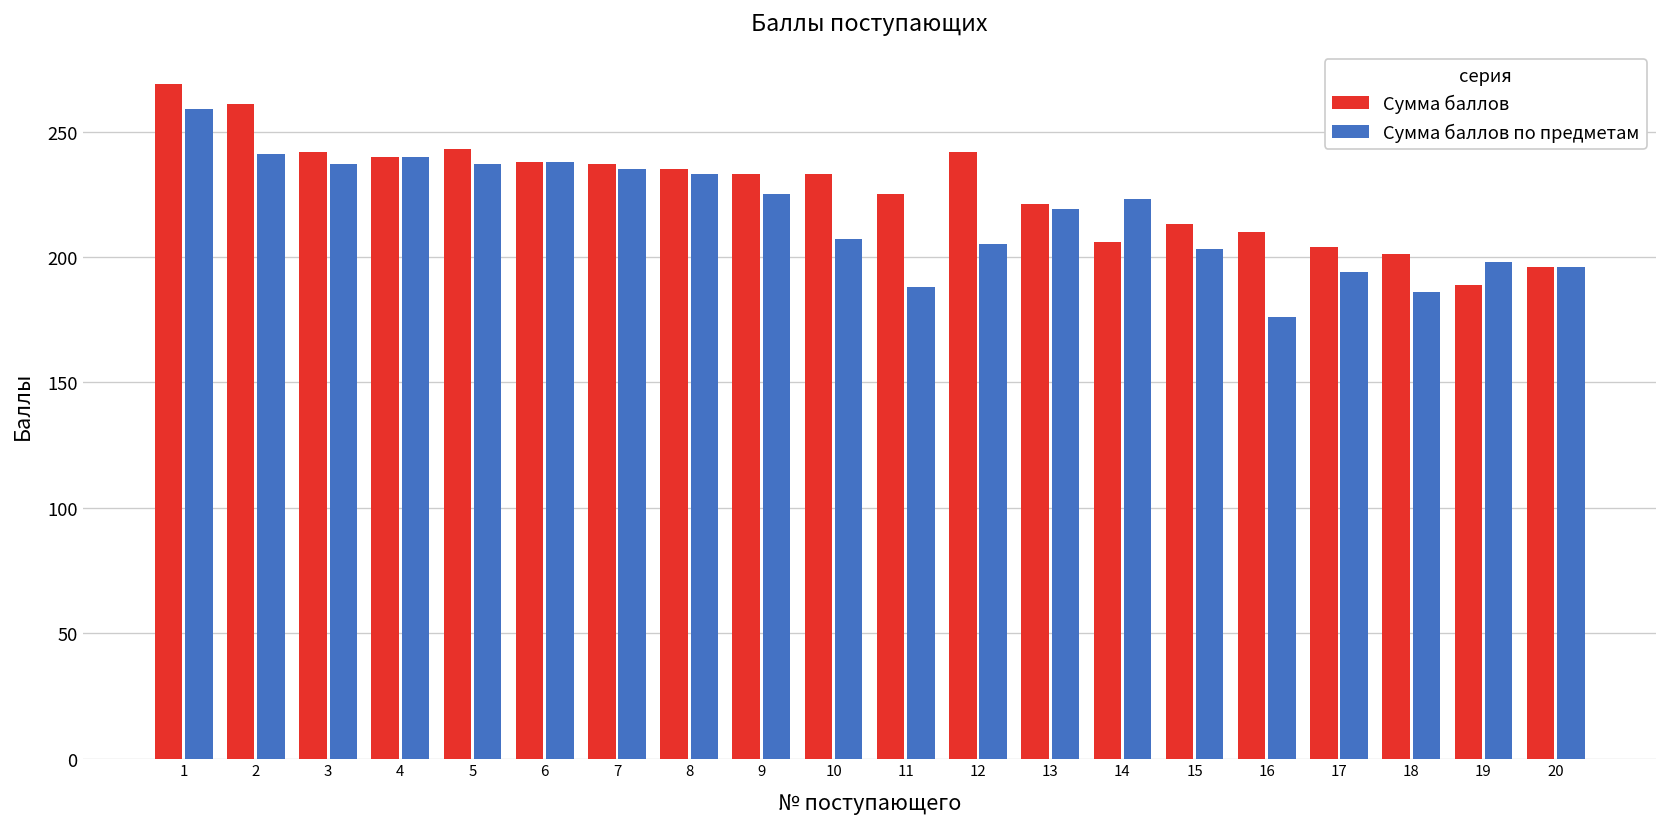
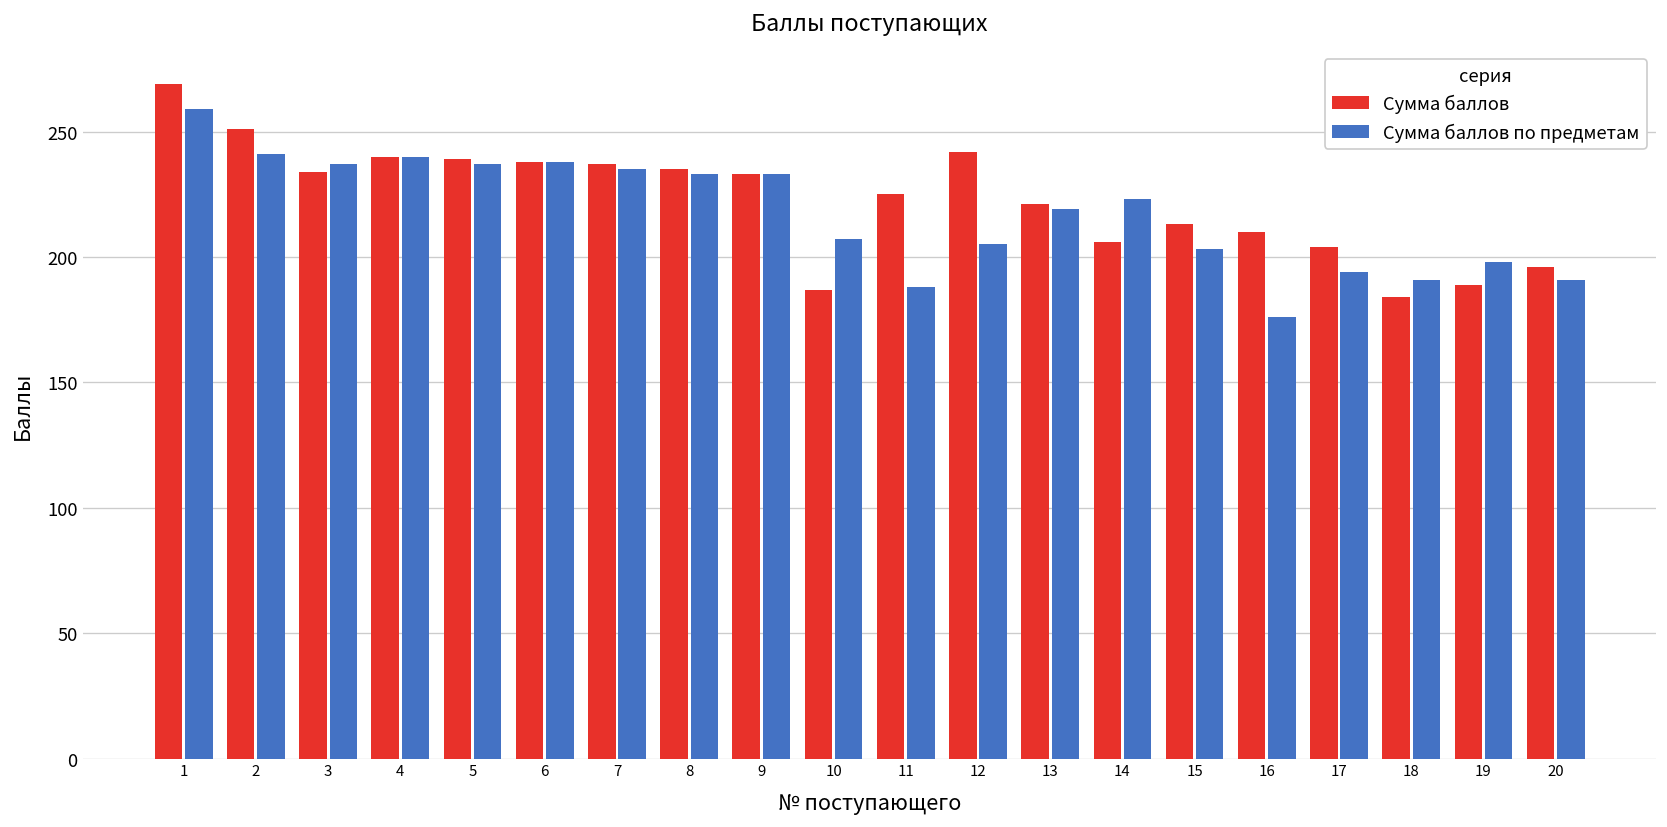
  {
    "Сумма баллов": {
      "1": 269,
-     "2": 261,
-     "3": 242,
+     "2": 251,
+     "3": 234,
      "4": 240,
-     "5": 243,
+     "5": 239,
      "6": 238,
      "7": 237,
      "8": 235,
      "9": 233,
-     "10": 233,
+     "10": 187,
      "11": 225,
      "12": 242,
      "13": 221,
      "14": 206,
      "15": 213,
      "16": 210,
      "17": 204,
-     "18": 201,
+     "18": 184,
      "19": 189,
      "20": 196
    },
    "Сумма баллов по предметам": {
      "1": 259,
      "2": 241,
      "3": 237,
      "4": 240,
      "5": 237,
      "6": 238,
      "7": 235,
      "8": 233,
-     "9": 225,
+     "9": 233,
      "10": 207,
      "11": 188,
      "12": 205,
      "13": 219,
      "14": 223,
      "15": 203,
      "16": 176,
      "17": 194,
-     "18": 186,
+     "18": 191,
      "19": 198,
-     "20": 196
+     "20": 191
    }
  }
